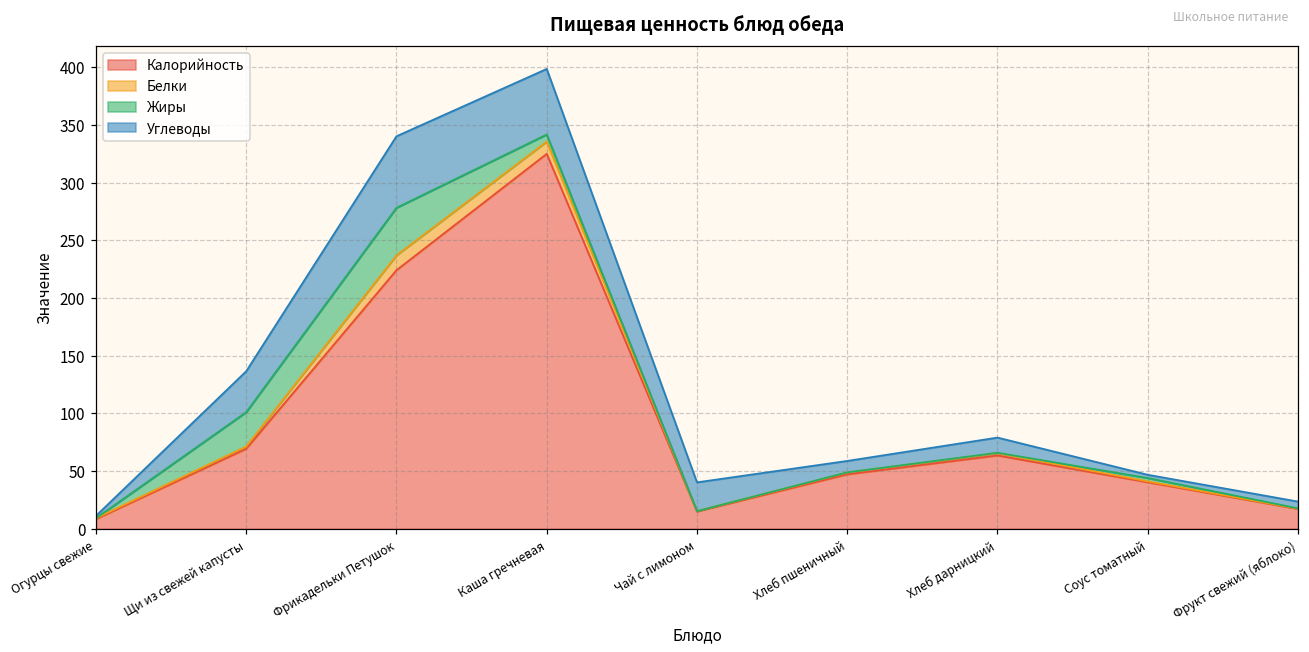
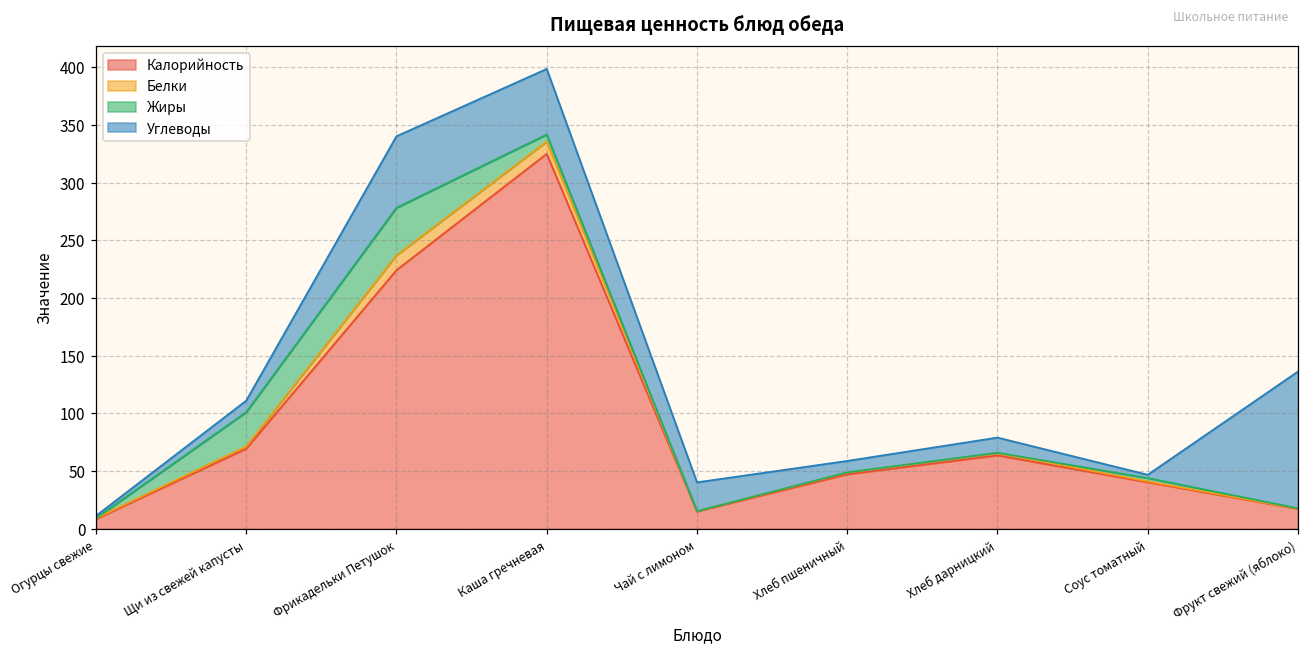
  {
    "Калорийность": {
      "Фрикадельки Петушок": 224,
      "Каша гречневая": 325
    },
    "Белки": {
      "Фрикадельки Петушок": 13,
      "Каша гречневая": 11
    },
    "Жиры": {
      "Щи из свежей капусты": 30,
      "Фрикадельки Петушок": 41,
      "Каша гречневая": 6,
      "Соус томатный": 3
    },
    "Углеводы": {
-     "Щи из свежей капусты": 36,
+     "Щи из свежей капусты": 10,
      "Фрикадельки Петушок": 62,
      "Каша гречневая": 57,
      "Чай с лимоном": 25,
      "Хлеб пшеничный": 10,
      "Хлеб дарницкий": 13,
      "Соус томатный": 3,
-     "Фрукт свежий (яблоко)": 6
+     "Фрукт свежий (яблоко)": 119
    }
  }
